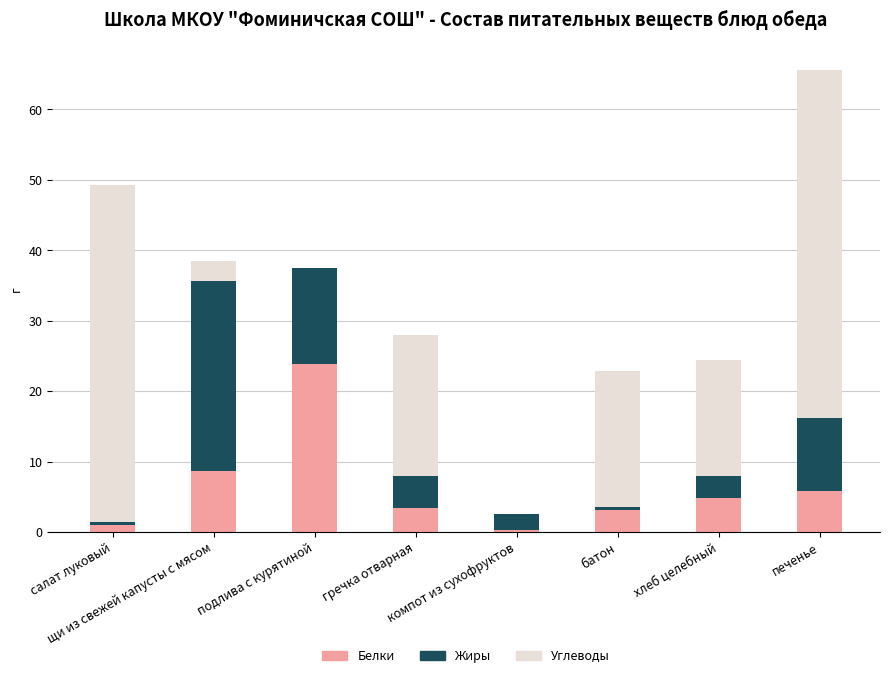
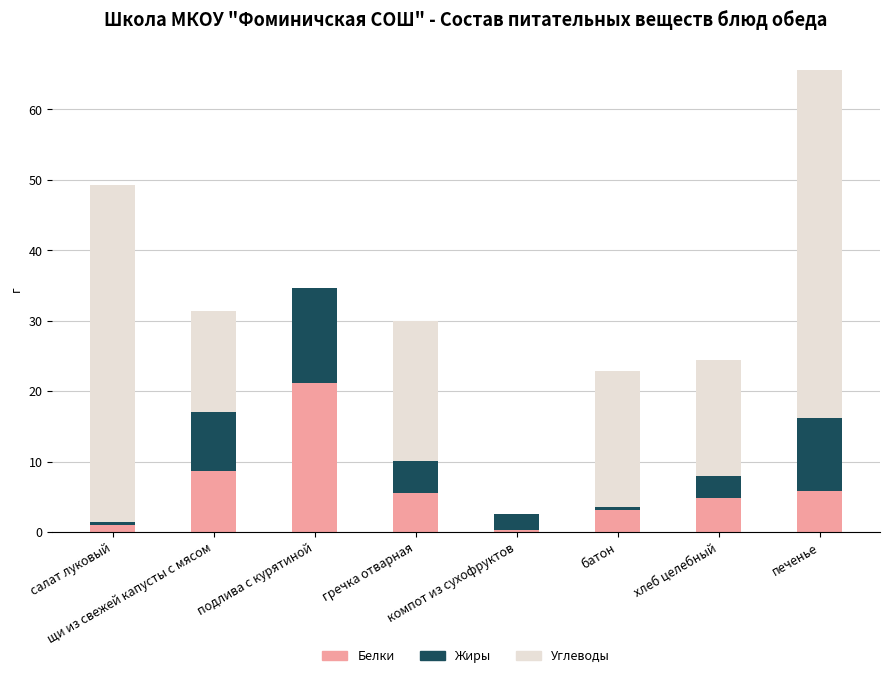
  {
    "Белки": {
      "салат луковый": 1,
      "щи из свежей капусты с мясом": 9,
-     "подлива с курятиной": 24,
-     "гречка отварная": 3,
+     "подлива с курятиной": 21,
+     "гречка отварная": 6,
      "батон": 3,
      "хлеб целебный": 5,
      "печенье": 6
    },
    "Жиры": {
      "салат луковый": 0,
-     "щи из свежей капусты с мясом": 27,
+     "щи из свежей капусты с мясом": 8,
      "подлива с курятиной": 14,
      "гречка отварная": 5,
      "компот из сухофруктов": 2,
      "батон": 0,
      "хлеб целебный": 3,
      "печенье": 10
    },
    "Углеводы": {
      "салат луковый": 48,
-     "щи из свежей капусты с мясом": 3,
+     "щи из свежей капусты с мясом": 14,
      "подлива с курятиной": 0,
      "гречка отварная": 20,
      "компот из сухофруктов": 0,
      "батон": 19,
      "хлеб целебный": 16,
      "печенье": 50
    }
  }
